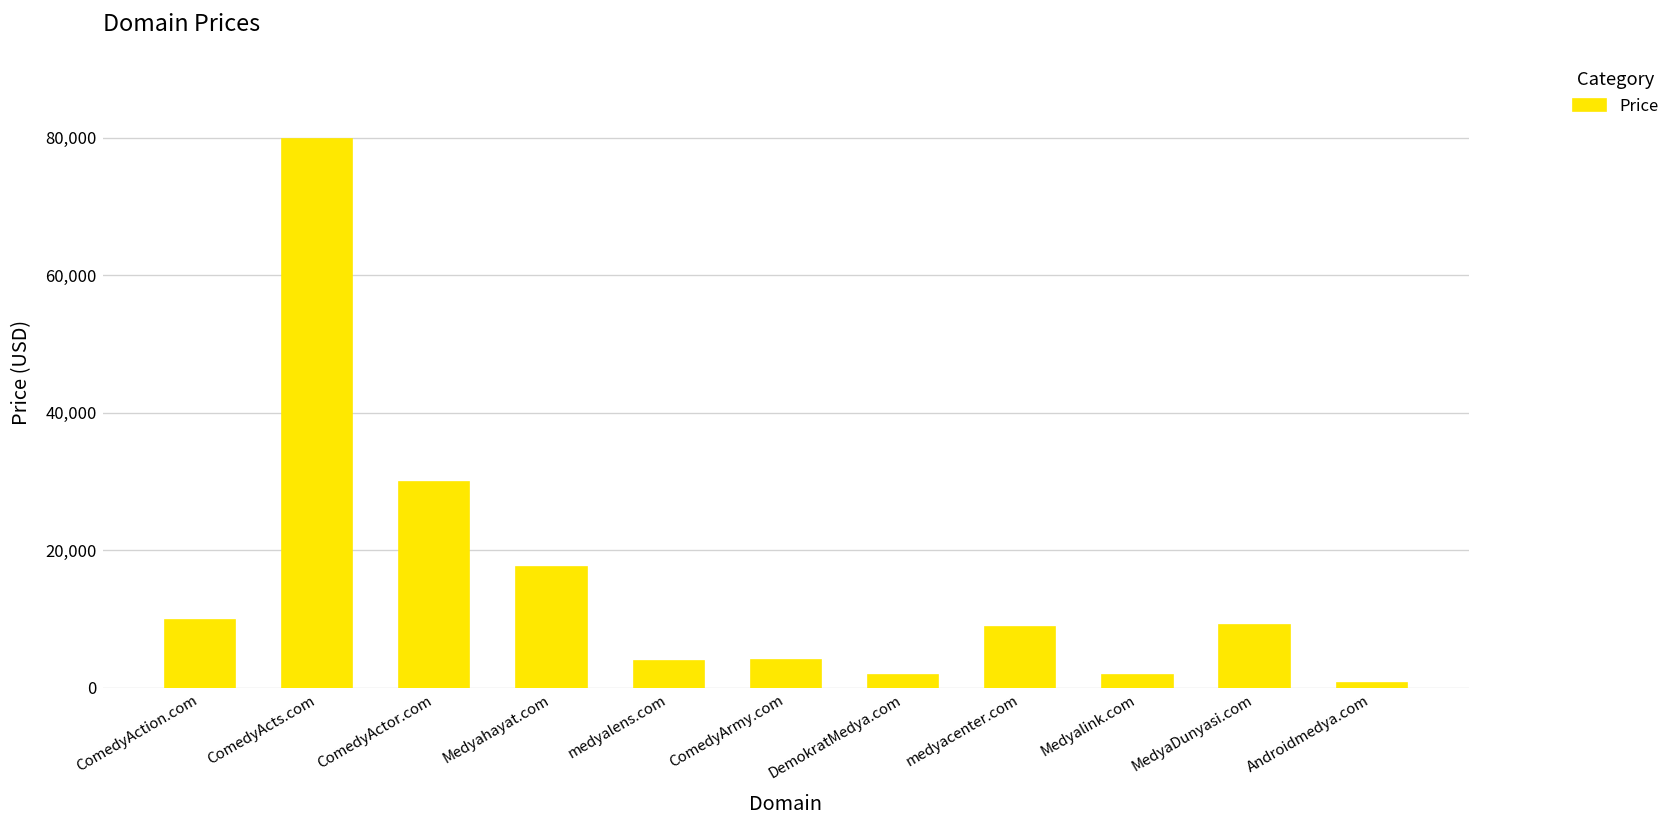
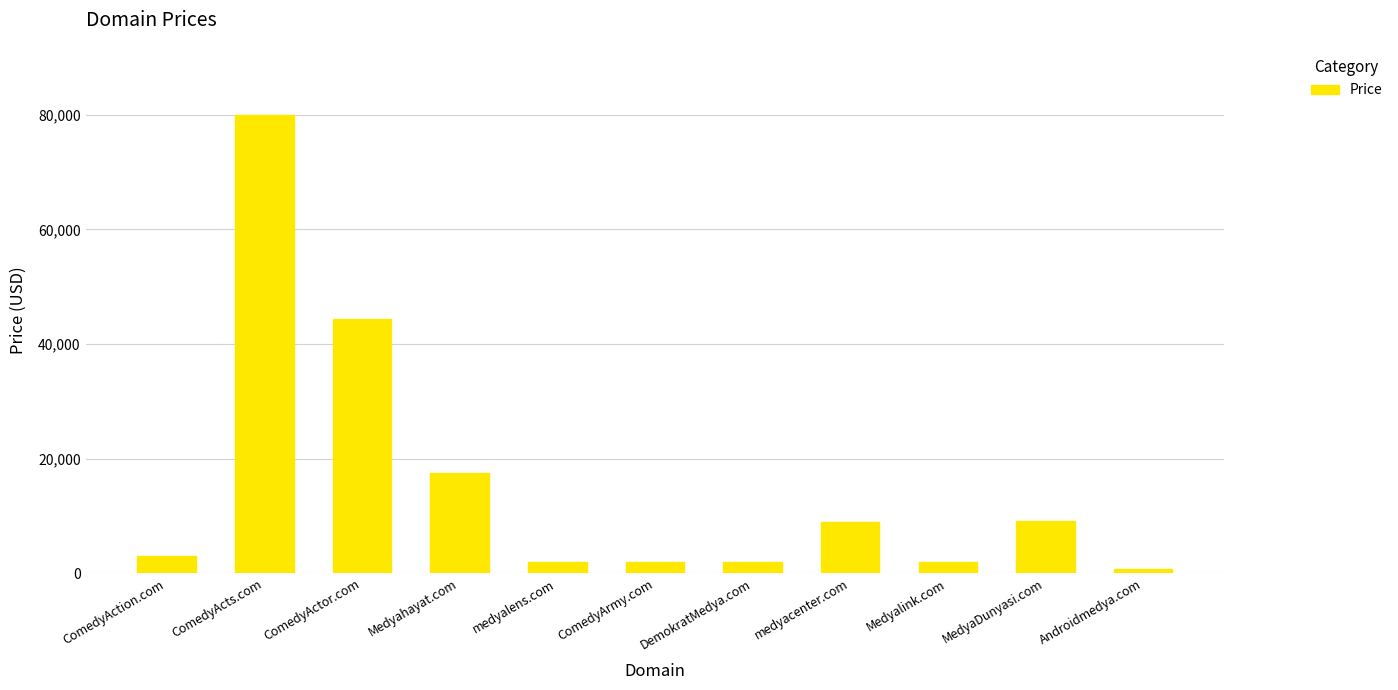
  {
-   "ComedyAction.com": "10,000",
+   "ComedyAction.com": "3,000",
    "ComedyActs.com": "80,000",
-   "ComedyActor.com": "30,000",
+   "ComedyActor.com": "44,000",
    "Medyahayat.com": "18,000",
-   "medyalens.com": "4,000",
-   "ComedyArmy.com": "4,000",
+   "medyalens.com": "2,000",
+   "ComedyArmy.com": "2,000",
    "DemokratMedya.com": "2,000",
    "medyacenter.com": "9,000",
    "Medyalink.com": "2,000",
    "MedyaDunyasi.com": "9,000",
    "Androidmedya.com": "1,000"
  }
